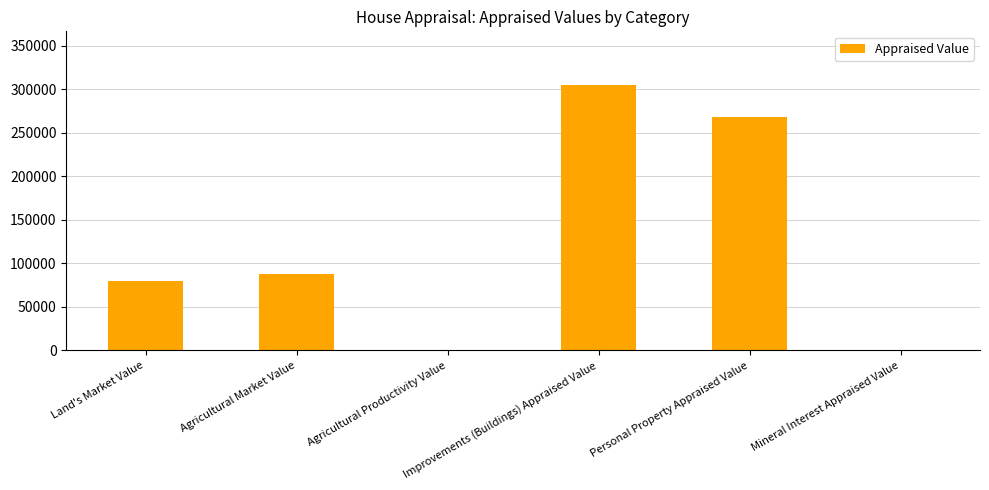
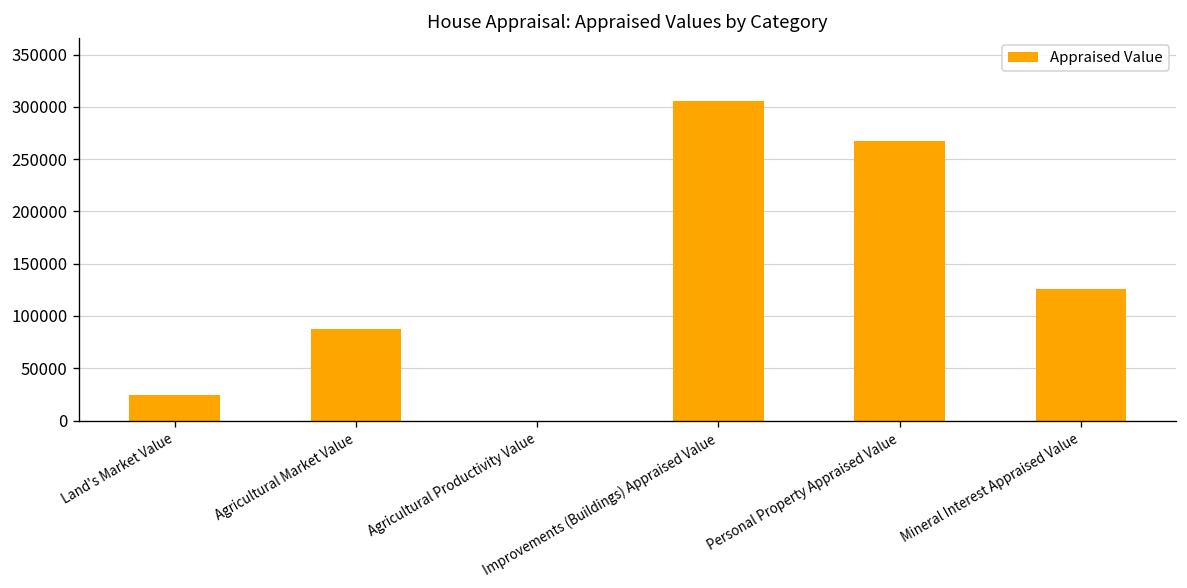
  {
-   "Land's Market Value": 80000,
+   "Land's Market Value": 20000,
    "Agricultural Market Value": 90000,
    "Agricultural Productivity Value": 0,
    "Improvements (Buildings) Appraised Value": 310000,
    "Personal Property Appraised Value": 270000,
-   "Mineral Interest Appraised Value": 0
+   "Mineral Interest Appraised Value": 130000
  }
